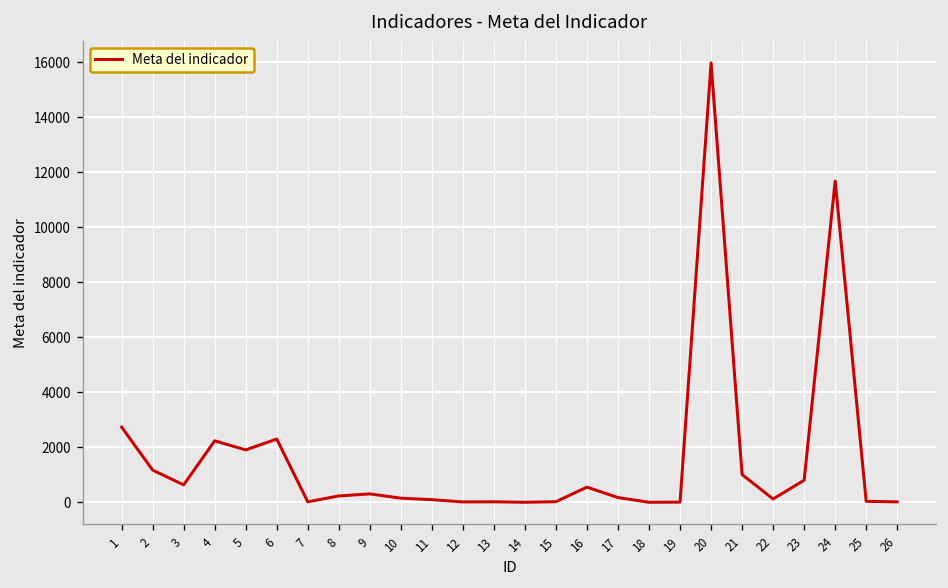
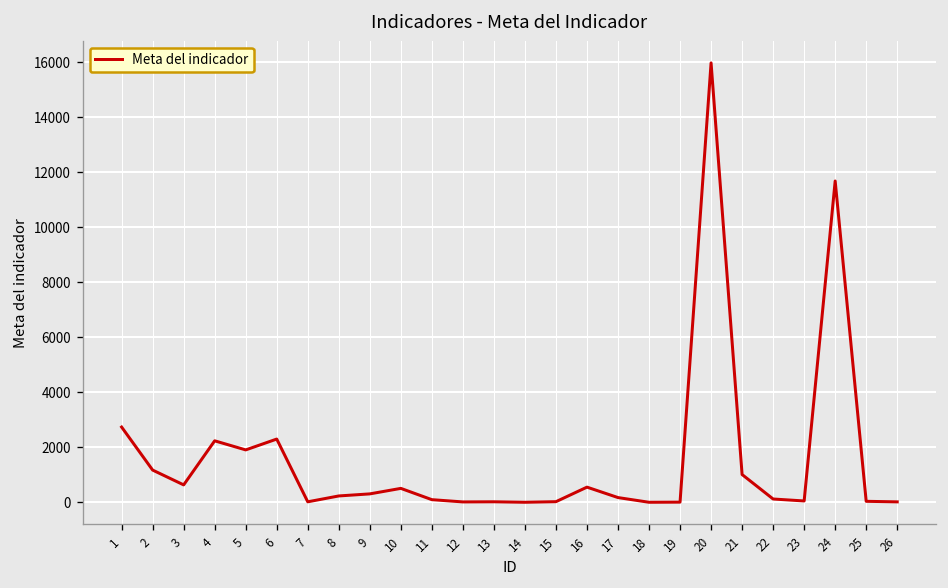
  {
    "1": 2700,
    "2": 1200,
    "3": 600,
    "4": 2200,
    "5": 1900,
    "6": 2300,
    "7": 0,
    "8": 200,
    "9": 300,
-   "10": 200,
+   "10": 500,
    "11": 100,
    "12": 0,
    "13": 0,
    "14": 0,
    "15": 0,
    "16": 600,
    "17": 200,
    "18": 0,
    "19": 0,
    "20": 16000,
    "21": 1000,
    "22": 100,
-   "23": 800,
+   "23": 100,
    "24": 11700,
    "25": 0,
    "26": 0
  }
